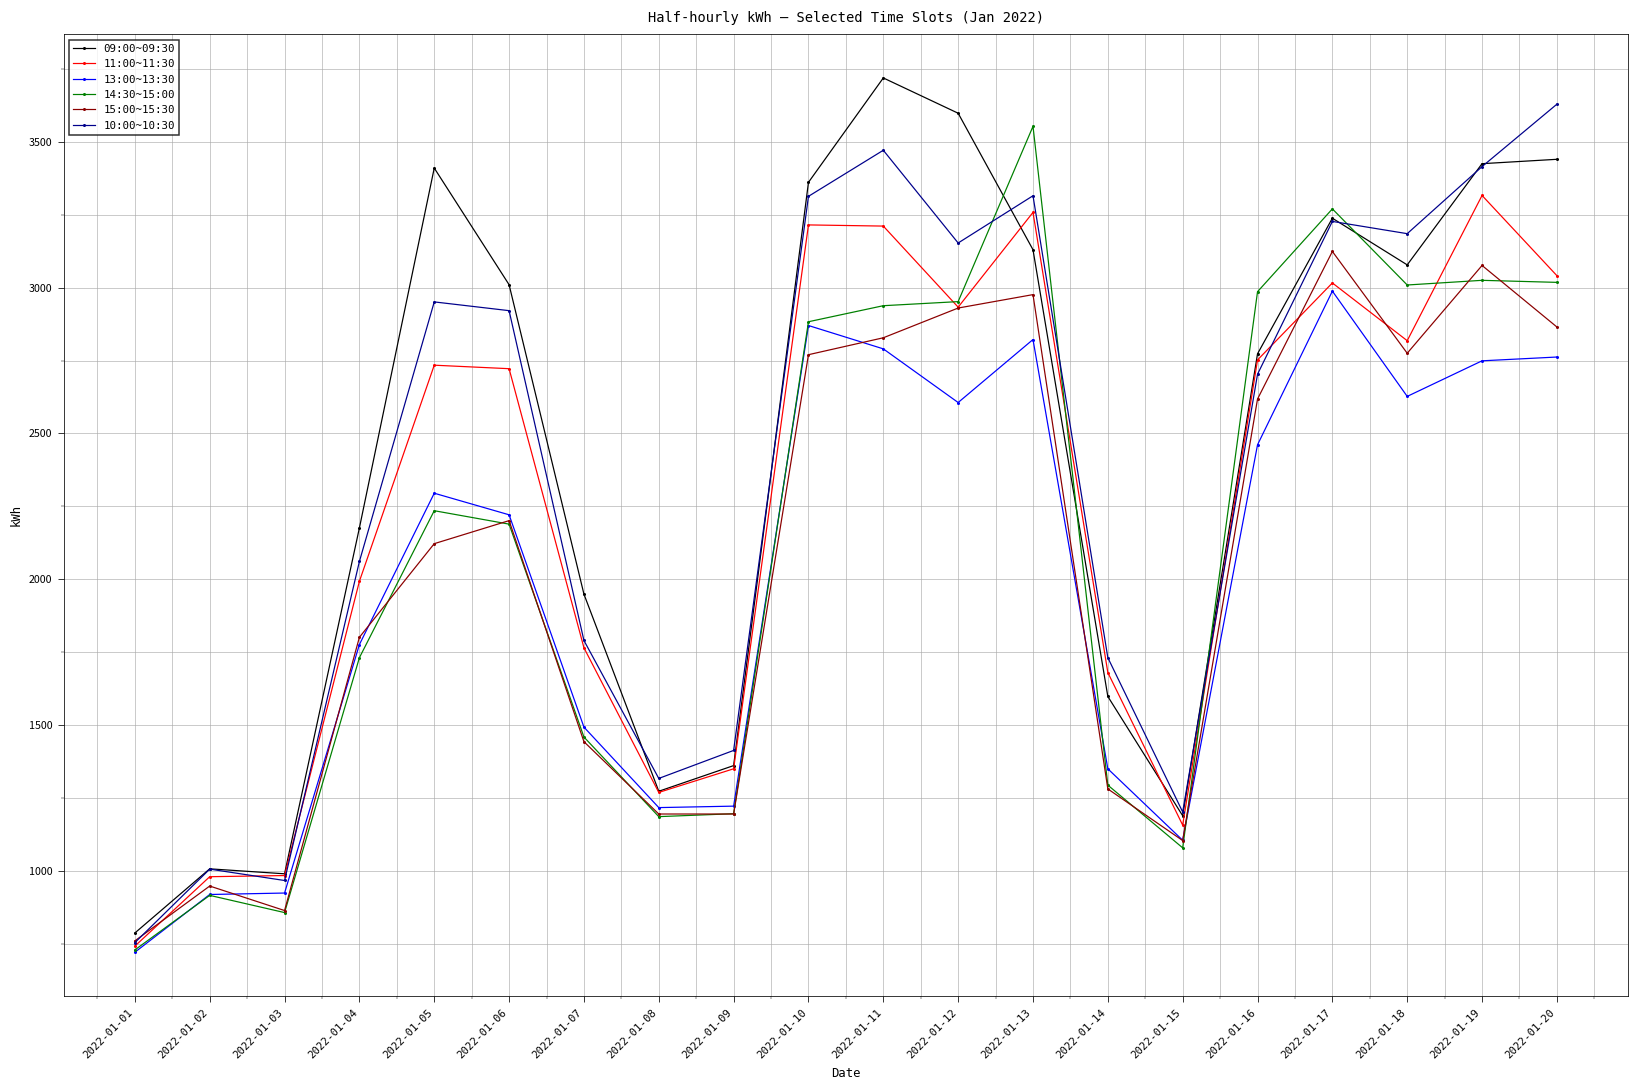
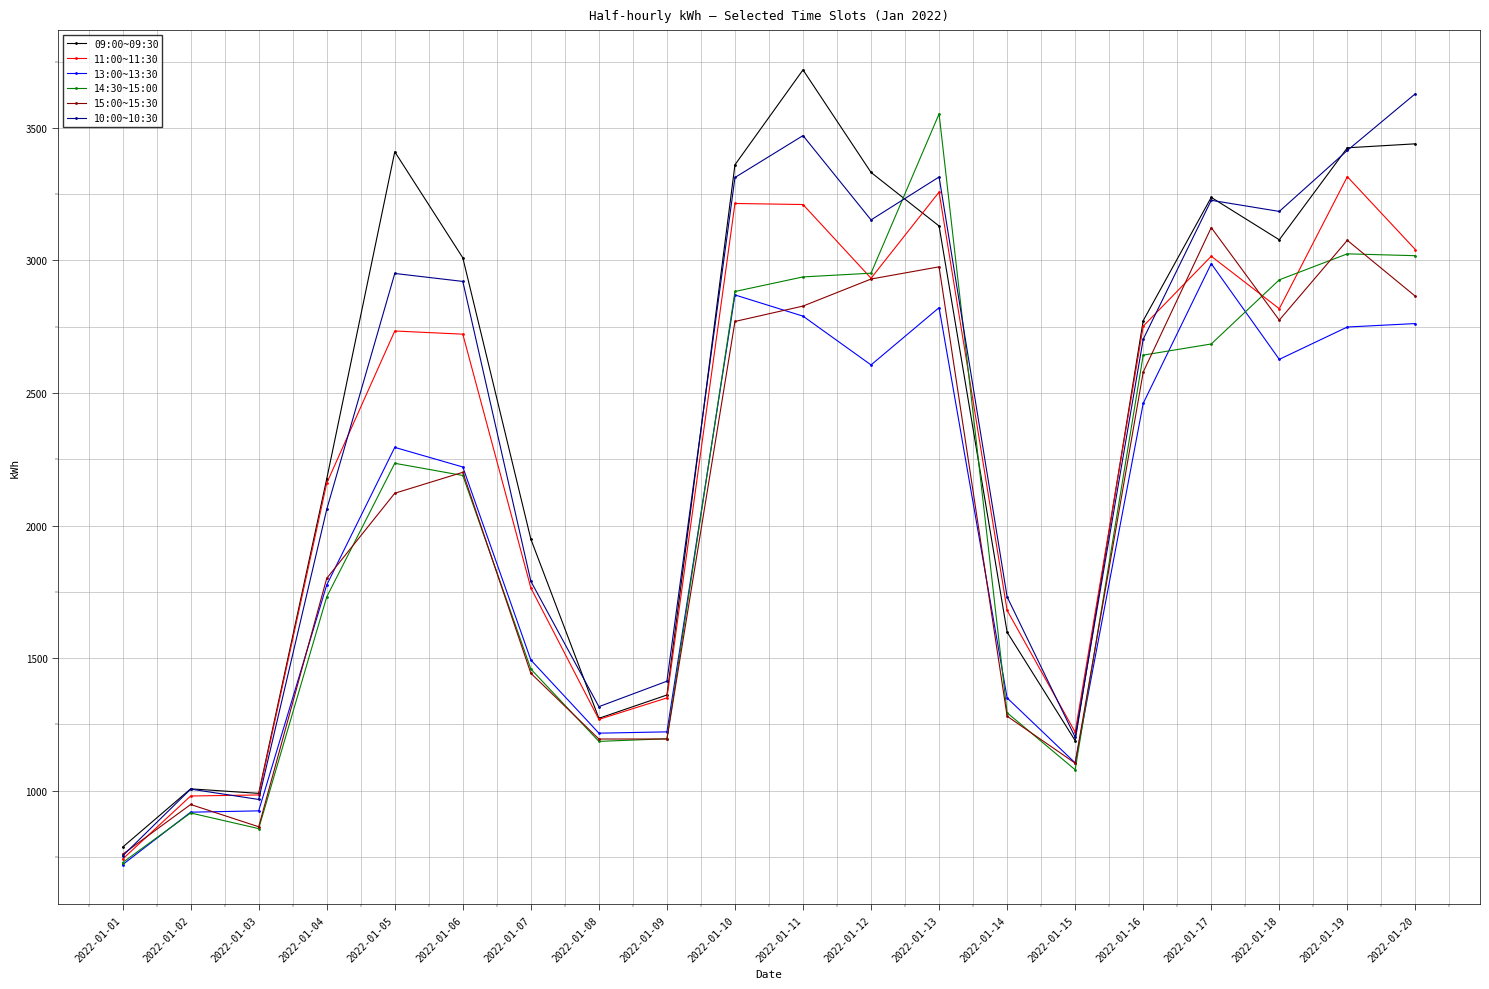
  {
    "09:00~09:30": {
      "2022-01-01": 790,
      "2022-01-04": 2180,
      "2022-01-05": 3410,
      "2022-01-06": 3010,
      "2022-01-07": 1950,
      "2022-01-09": 1360,
      "2022-01-10": 3360,
      "2022-01-11": 3720,
-     "2022-01-12": 3600,
+     "2022-01-12": 3330,
      "2022-01-13": 3130,
      "2022-01-14": 1600,
      "2022-01-15": 1190,
      "2022-01-16": 2770,
      "2022-01-17": 3240,
      "2022-01-18": 3080,
      "2022-01-19": 3430,
      "2022-01-20": 3440
    },
    "11:00~11:30": {
      "2022-01-01": 740,
      "2022-01-02": 980,
-     "2022-01-04": 1990,
+     "2022-01-04": 2160,
      "2022-01-05": 2730,
      "2022-01-06": 2720,
      "2022-01-07": 1770,
      "2022-01-09": 1350,
      "2022-01-10": 3220,
      "2022-01-11": 3210,
      "2022-01-13": 3260,
      "2022-01-14": 1680,
-     "2022-01-15": 1160,
+     "2022-01-15": 1220,
      "2022-01-16": 2750,
      "2022-01-17": 3020,
      "2022-01-18": 2820,
      "2022-01-19": 3320,
      "2022-01-20": 3040
    },
    "13:00~13:30": {
      "2022-01-03": 920,
      "2022-01-04": 1780,
      "2022-01-05": 2300,
      "2022-01-06": 2220,
      "2022-01-07": 1490,
      "2022-01-08": 1220,
      "2022-01-09": 1220,
      "2022-01-10": 2870,
      "2022-01-11": 2790,
      "2022-01-12": 2610,
      "2022-01-13": 2820,
      "2022-01-14": 1350,
      "2022-01-16": 2460,
      "2022-01-17": 2990,
      "2022-01-18": 2630,
      "2022-01-19": 2750,
      "2022-01-20": 2760
    },
    "14:30~15:00": {
      "2022-01-04": 1730,
      "2022-01-05": 2240,
      "2022-01-06": 2190,
      "2022-01-07": 1460,
      "2022-01-10": 2880,
      "2022-01-11": 2940,
      "2022-01-12": 2950,
      "2022-01-13": 3550,
      "2022-01-14": 1290,
      "2022-01-15": 1080,
-     "2022-01-16": 2990,
-     "2022-01-17": 3270,
-     "2022-01-18": 3010,
+     "2022-01-16": 2640,
+     "2022-01-17": 2690,
+     "2022-01-18": 2930,
      "2022-01-19": 3030,
      "2022-01-20": 3020
    },
    "15:00~15:30": {
      "2022-01-02": 950,
      "2022-01-04": 1800,
      "2022-01-05": 2120,
      "2022-01-06": 2200,
      "2022-01-07": 1440,
      "2022-01-10": 2770,
      "2022-01-11": 2830,
      "2022-01-13": 2980,
      "2022-01-14": 1280,
-     "2022-01-16": 2620,
+     "2022-01-16": 2580,
      "2022-01-17": 3120,
      "2022-01-18": 2780,
      "2022-01-19": 3080,
      "2022-01-20": 2870
    },
    "10:00~10:30": {
      "2022-01-03": 970,
      "2022-01-04": 2060,
      "2022-01-05": 2950,
      "2022-01-06": 2920,
      "2022-01-07": 1790,
      "2022-01-08": 1320,
      "2022-01-09": 1410,
      "2022-01-10": 3310,
      "2022-01-11": 3470,
      "2022-01-12": 3150,
      "2022-01-13": 3320,
      "2022-01-14": 1730,
      "2022-01-15": 1200,
      "2022-01-16": 2700,
      "2022-01-17": 3230,
      "2022-01-18": 3190,
      "2022-01-19": 3420,
      "2022-01-20": 3630
    }
  }
